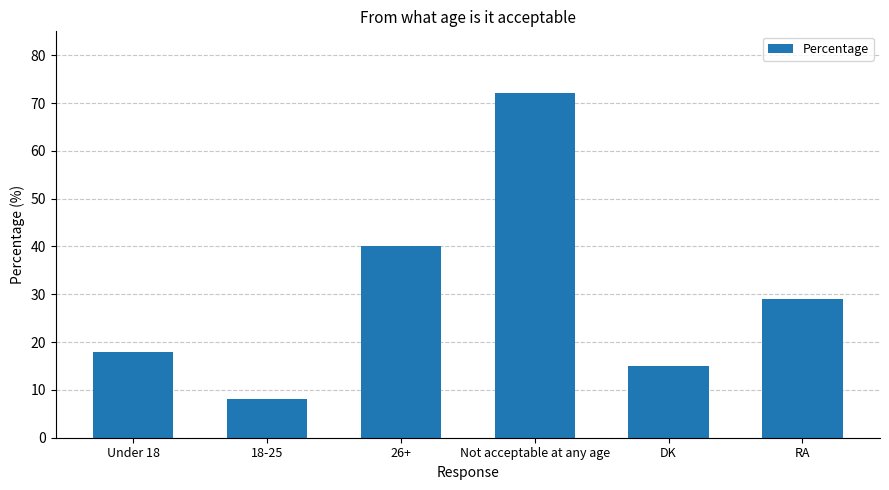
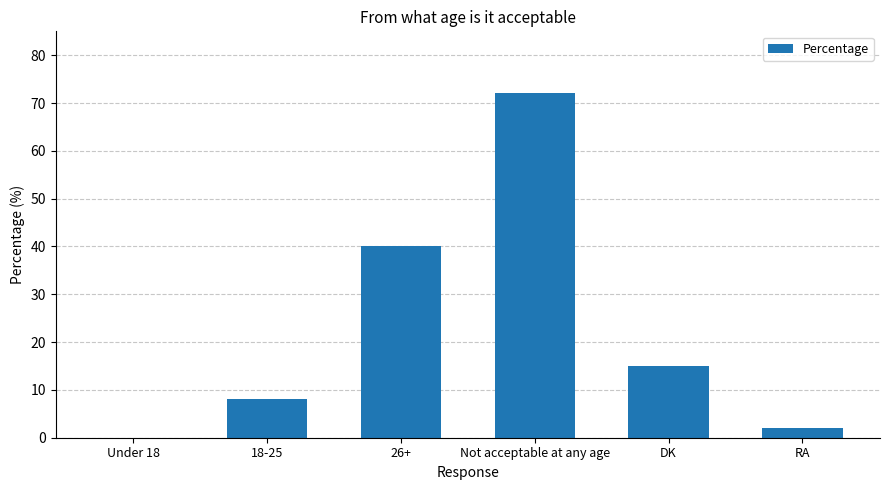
  {
-   "Under 18": 18,
+   "Under 18": 0,
    "18-25": 8,
    "26+": 40,
    "Not acceptable at any age": 72,
    "DK": 15,
-   "RA": 29
+   "RA": 2
  }
